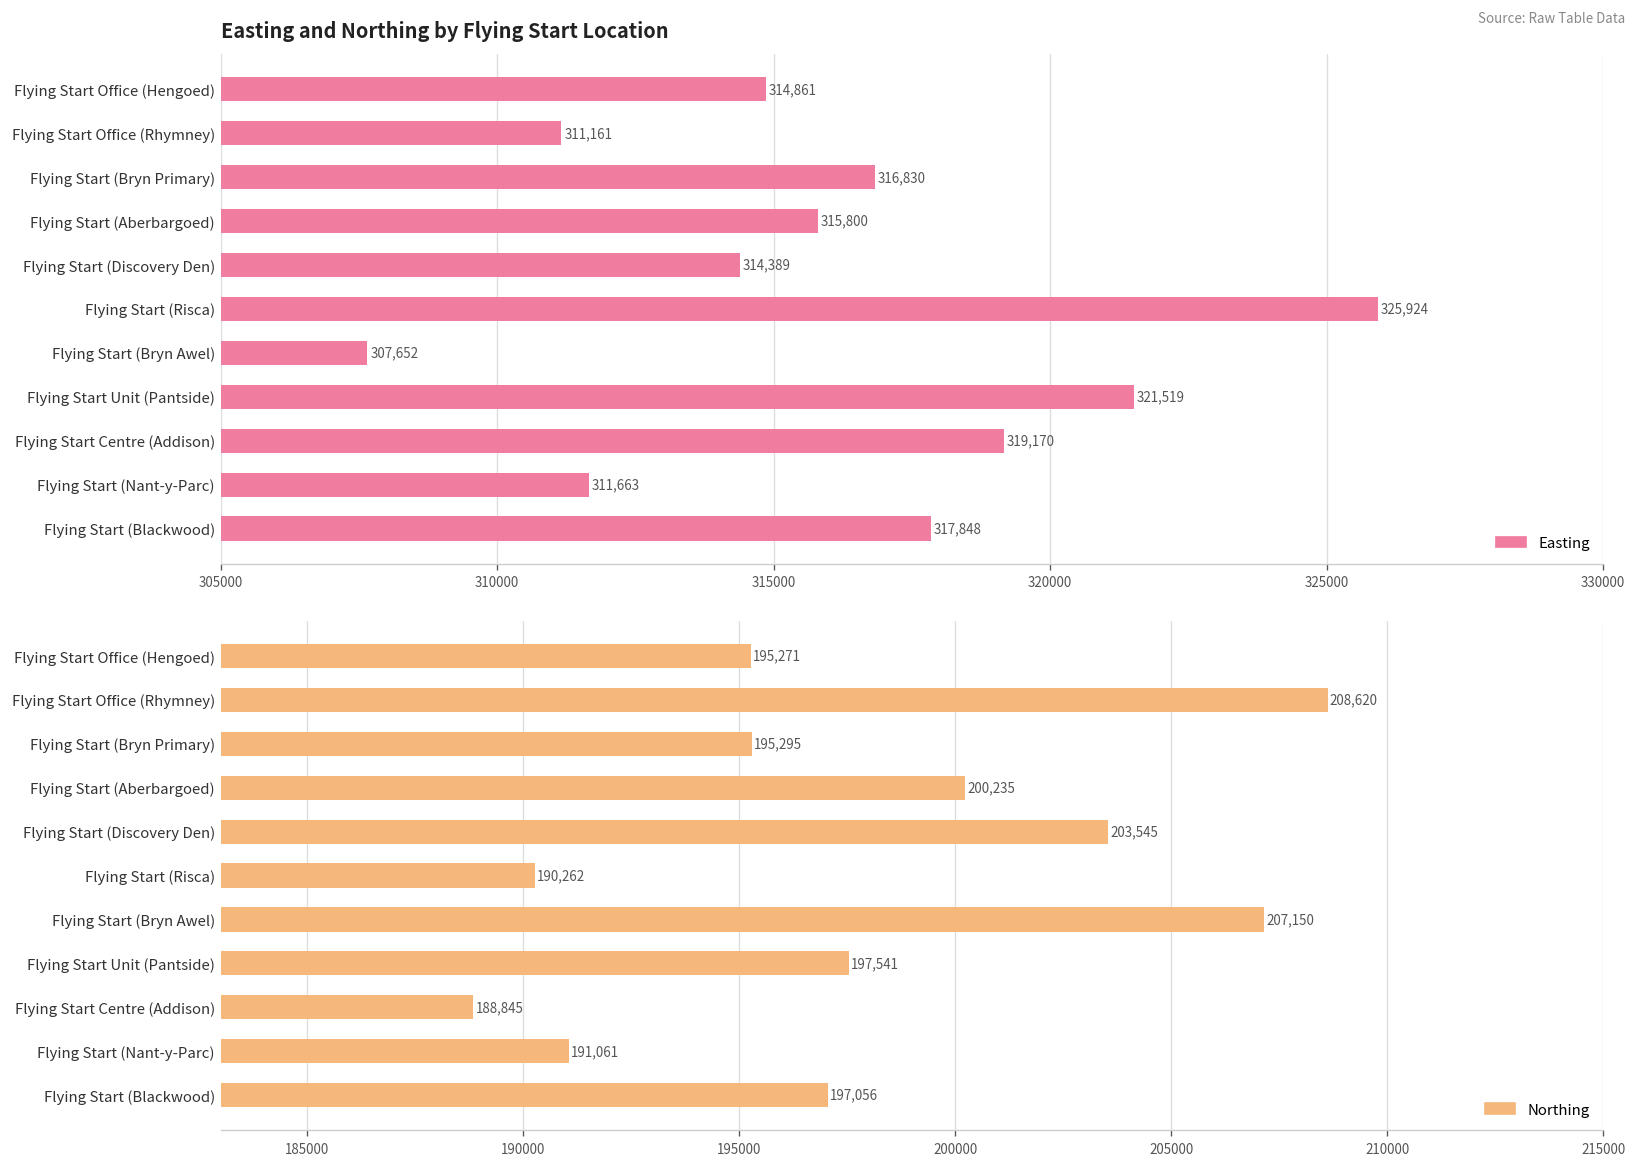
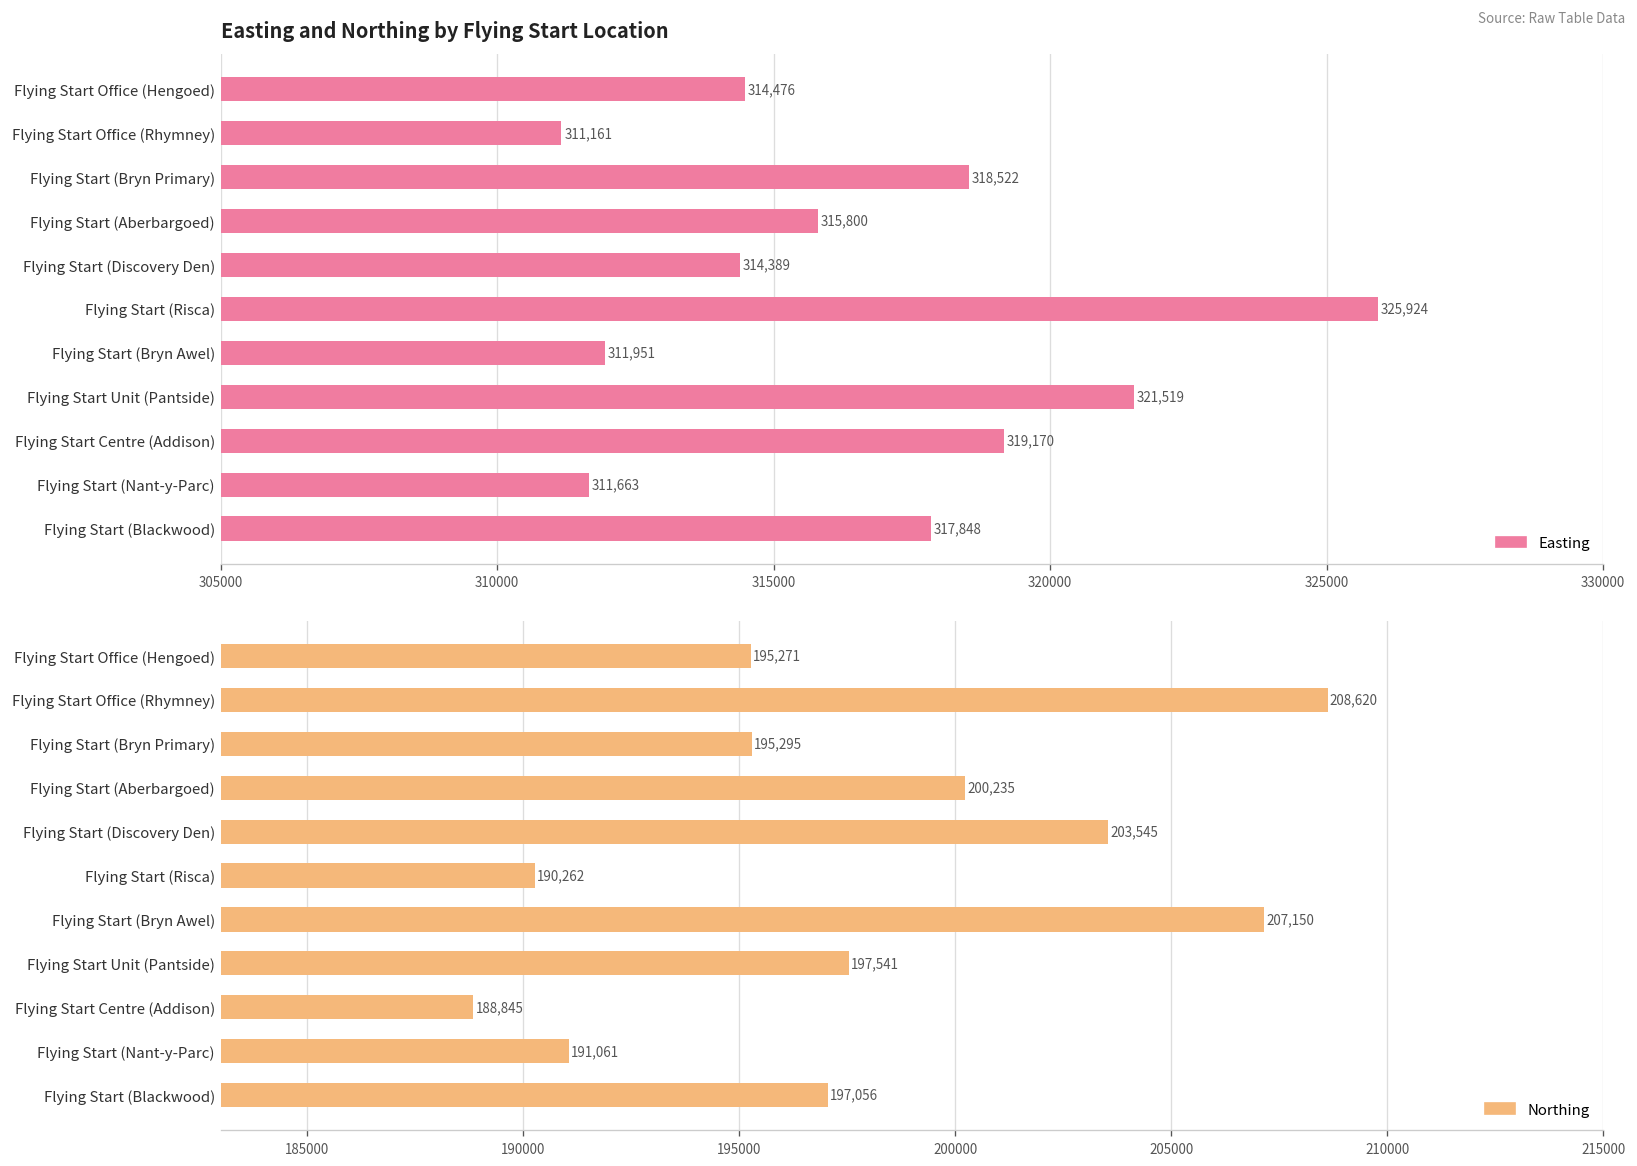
  {
    "Easting and Northing by Flying Start Location": {
-     "Flying Start Office (Hengoed)": "314,861",
+     "Flying Start Office (Hengoed)": "314,476",
      "Flying Start Office (Rhymney)": "311,161",
-     "Flying Start (Bryn Primary)": "316,830",
+     "Flying Start (Bryn Primary)": "318,522",
      "Flying Start (Aberbargoed)": "315,800",
      "Flying Start (Discovery Den)": "314,389",
      "Flying Start (Risca)": "325,924",
-     "Flying Start (Bryn Awel)": "307,652",
+     "Flying Start (Bryn Awel)": "311,951",
      "Flying Start Unit (Pantside)": "321,519",
      "Flying Start Centre (Addison)": "319,170",
      "Flying Start (Nant-y-Parc)": "311,663",
      "Flying Start (Blackwood)": "317,848"
    }
  }
